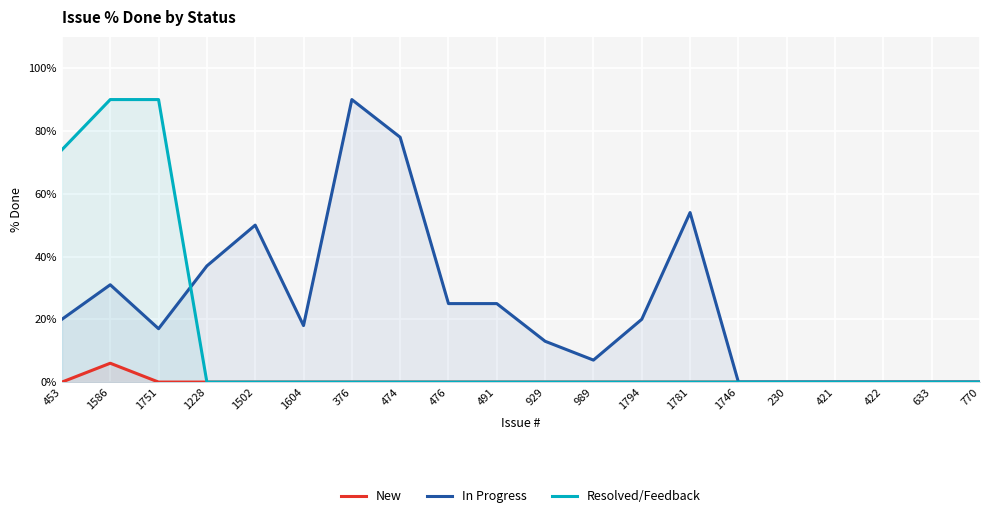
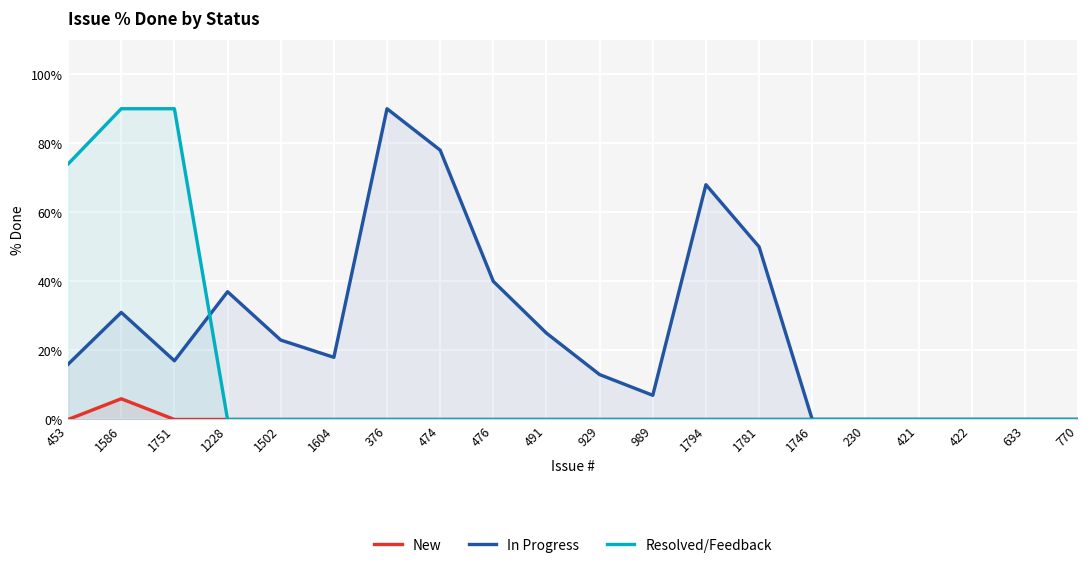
  {
    "New": {
      "453": "0%",
      "1586": "6%",
      "1751": "0%"
    },
    "In Progress": {
-     "453": "20%",
+     "453": "16%",
      "1586": "31%",
      "1751": "17%",
      "1228": "37%",
-     "1502": "50%",
+     "1502": "23%",
      "1604": "18%",
      "376": "90%",
      "474": "78%",
-     "476": "25%",
+     "476": "40%",
      "491": "25%",
      "929": "13%",
      "989": "7%",
-     "1794": "20%",
-     "1781": "54%"
+     "1794": "68%",
+     "1781": "50%"
    },
    "Resolved/Feedback": {
      "453": "74%",
      "1586": "90%",
      "1751": "90%"
    }
  }
